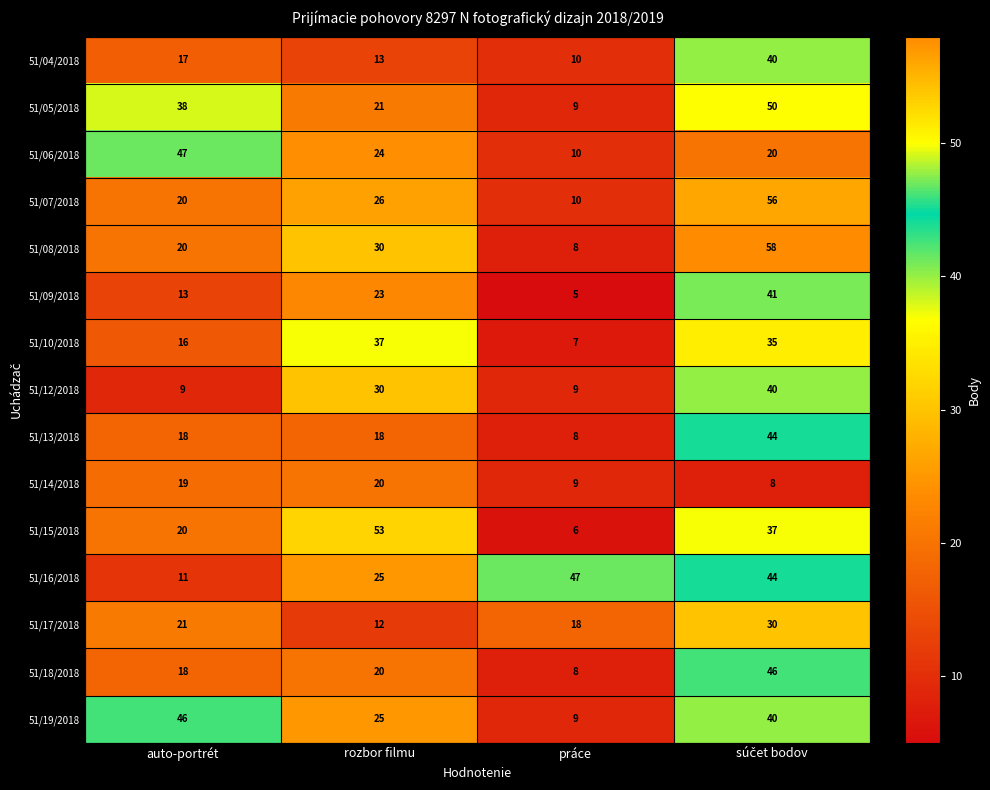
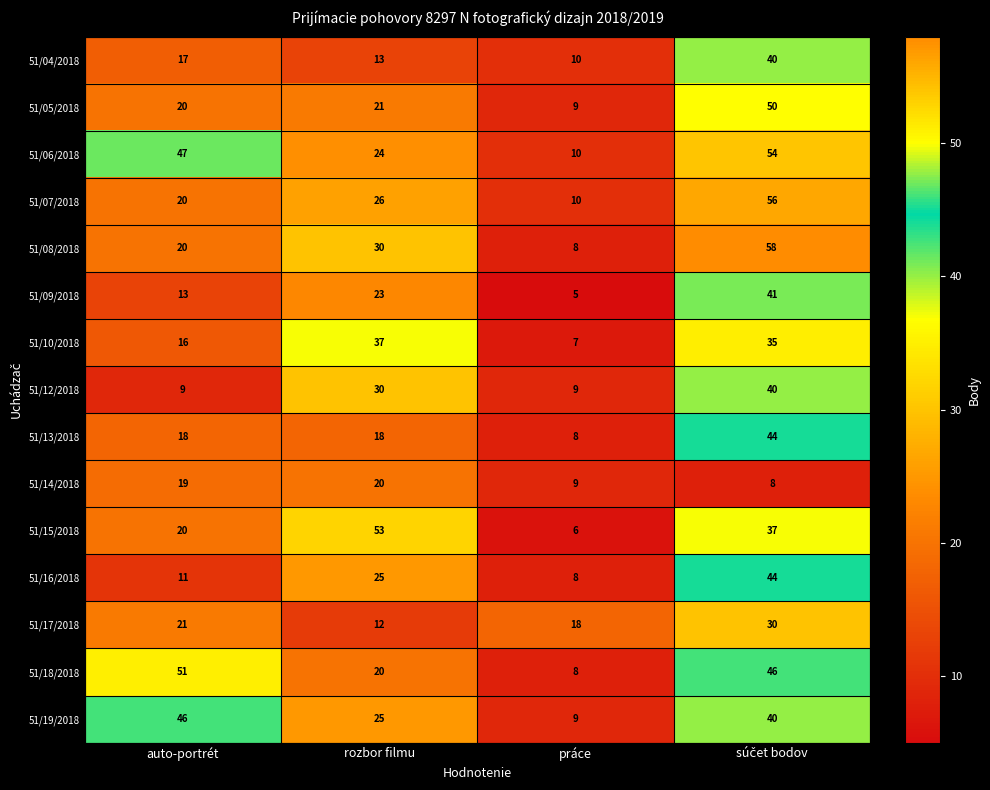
  {
    "51/04/2018": {
      "auto-portrét": 17,
      "rozbor filmu": 13,
      "práce": 10,
      "súčet bodov": 40
    },
    "51/05/2018": {
-     "auto-portrét": 38,
+     "auto-portrét": 20,
      "rozbor filmu": 21,
      "práce": 9,
      "súčet bodov": 50
    },
    "51/06/2018": {
      "auto-portrét": 47,
      "rozbor filmu": 24,
      "práce": 10,
-     "súčet bodov": 20
+     "súčet bodov": 54
    },
    "51/07/2018": {
      "auto-portrét": 20,
      "rozbor filmu": 26,
      "práce": 10,
      "súčet bodov": 56
    },
    "51/08/2018": {
      "auto-portrét": 20,
      "rozbor filmu": 30,
      "práce": 8,
      "súčet bodov": 58
    },
    "51/09/2018": {
      "auto-portrét": 13,
      "rozbor filmu": 23,
      "práce": 5,
      "súčet bodov": 41
    },
    "51/10/2018": {
      "auto-portrét": 16,
      "rozbor filmu": 37,
      "práce": 7,
      "súčet bodov": 35
    },
    "51/12/2018": {
      "auto-portrét": 9,
      "rozbor filmu": 30,
      "práce": 9,
      "súčet bodov": 40
    },
    "51/13/2018": {
      "auto-portrét": 18,
      "rozbor filmu": 18,
      "práce": 8,
      "súčet bodov": 44
    },
    "51/14/2018": {
      "auto-portrét": 19,
      "rozbor filmu": 20,
      "práce": 9,
      "súčet bodov": 8
    },
    "51/15/2018": {
      "auto-portrét": 20,
      "rozbor filmu": 53,
      "práce": 6,
      "súčet bodov": 37
    },
    "51/16/2018": {
      "auto-portrét": 11,
      "rozbor filmu": 25,
-     "práce": 47,
+     "práce": 8,
      "súčet bodov": 44
    },
    "51/17/2018": {
      "auto-portrét": 21,
      "rozbor filmu": 12,
      "práce": 18,
      "súčet bodov": 30
    },
    "51/18/2018": {
-     "auto-portrét": 18,
+     "auto-portrét": 51,
      "rozbor filmu": 20,
      "práce": 8,
      "súčet bodov": 46
    },
    "51/19/2018": {
      "auto-portrét": 46,
      "rozbor filmu": 25,
      "práce": 9,
      "súčet bodov": 40
    }
  }
